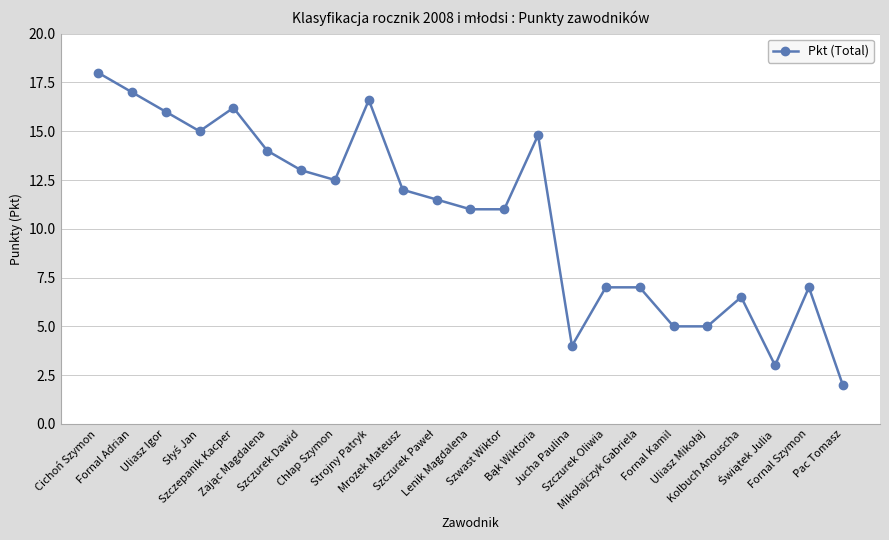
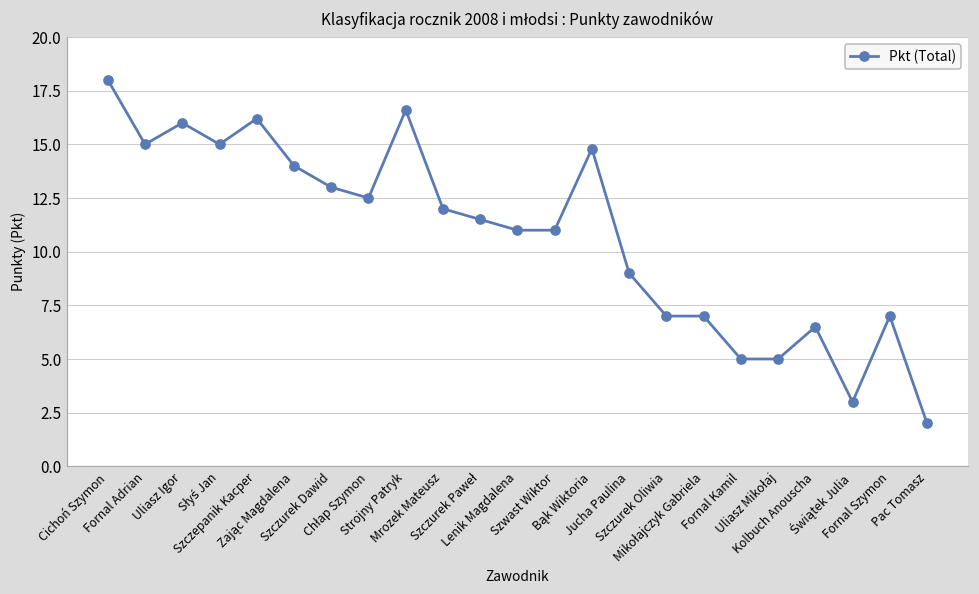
  {
    "Cichoń Szymon": 18,
-   "Fornal Adrian": 17,
+   "Fornal Adrian": 15,
    "Uliasz Igor": 16,
    "Słyś Jan": 15,
    "Szczepanik Kacper": 16.2,
    "Zając Magdalena": 14,
    "Szczurek Dawid": 13,
    "Chłap Szymon": 12.5,
    "Strojny Patryk": 16.6,
    "Mrozek Mateusz": 12,
    "Szczurek Paweł": 11.5,
    "Lenik Magdalena": 11,
    "Szwast Wiktor": 11,
    "Bąk Wiktoria": 14.8,
-   "Jucha Paulina": 4,
+   "Jucha Paulina": 9,
    "Szczurek Oliwia": 7,
    "Mikołajczyk Gabriela": 7,
    "Fornal Kamil": 5,
    "Uliasz Mikołaj": 5,
    "Kolbuch Anouscha": 6.5,
    "Świątek Julia": 3,
    "Fornal Szymon": 7,
    "Pac Tomasz": 2
  }
